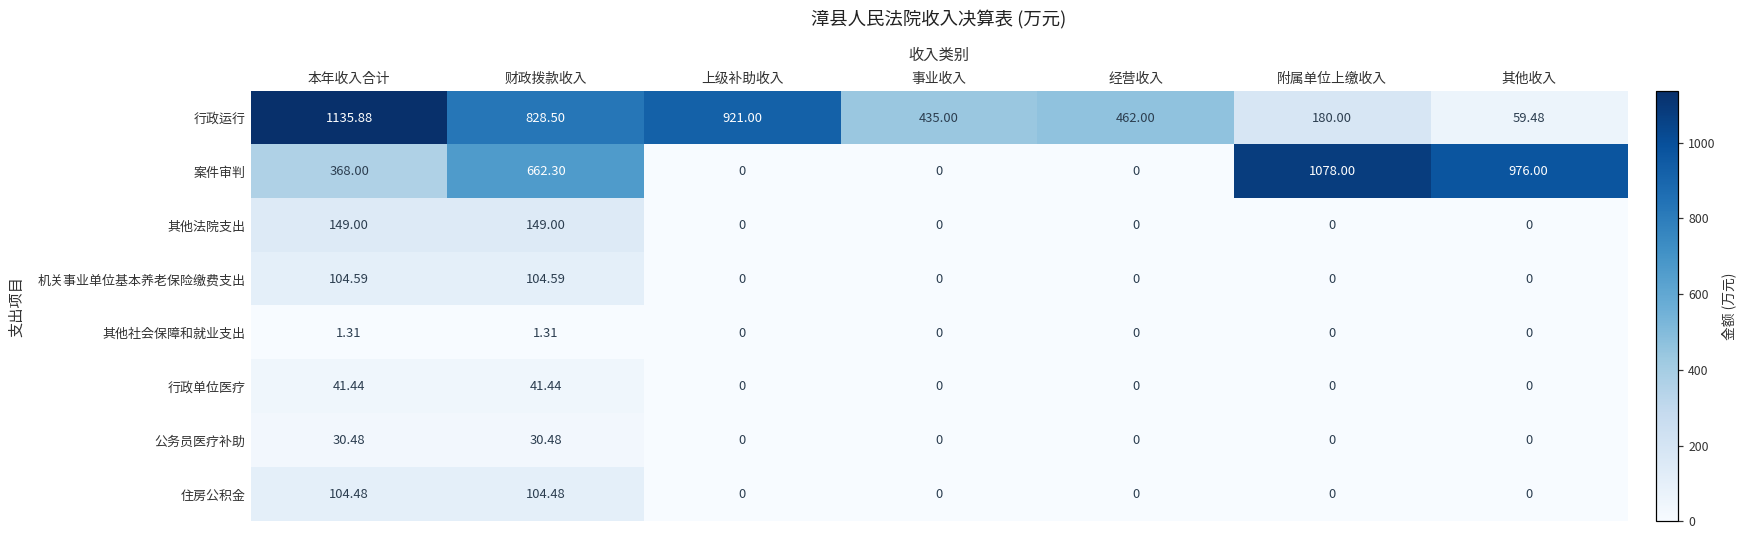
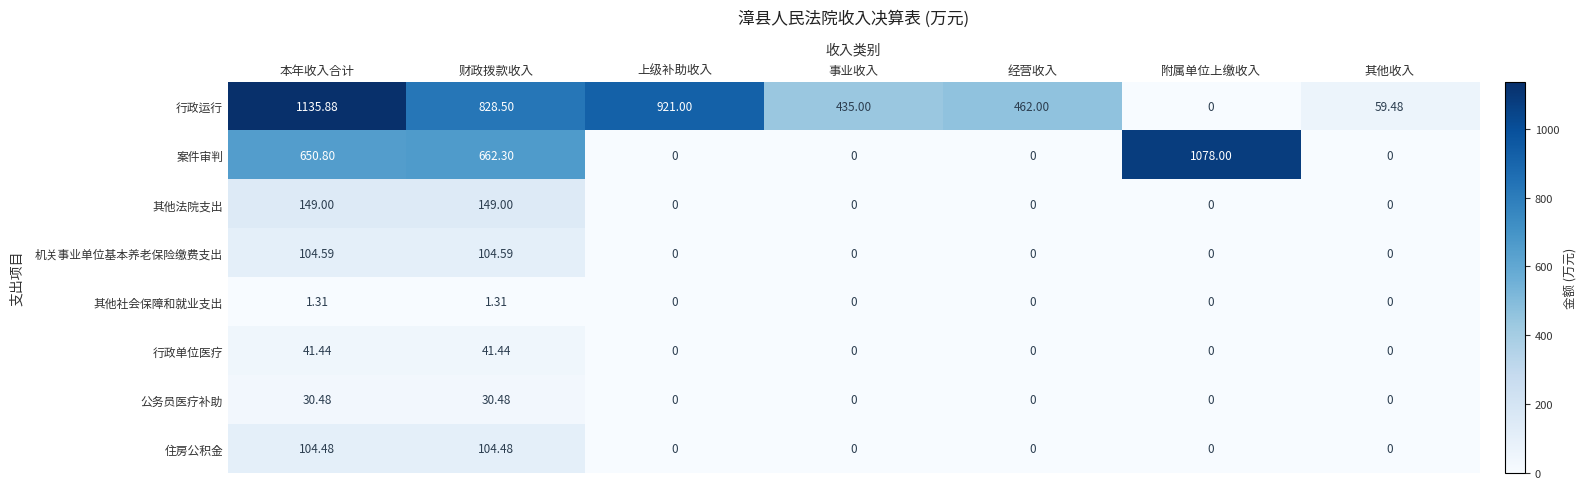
  {
    "行政运行": {
      "本年收入合计": 1135.88,
      "财政拨款收入": 828.50,
      "上级补助收入": 921.00,
      "事业收入": 435.00,
      "经营收入": 462.00,
-     "附属单位上缴收入": 180.00,
+     "附属单位上缴收入": 0,
      "其他收入": 59.48
    },
    "案件审判": {
-     "本年收入合计": 368.00,
+     "本年收入合计": 650.80,
      "财政拨款收入": 662.30,
      "上级补助收入": 0,
      "事业收入": 0,
      "经营收入": 0,
      "附属单位上缴收入": 1078.00,
-     "其他收入": 976.00
+     "其他收入": 0
    },
    "其他法院支出": {
      "本年收入合计": 149.00,
      "财政拨款收入": 149.00,
      "上级补助收入": 0,
      "事业收入": 0,
      "经营收入": 0,
      "附属单位上缴收入": 0,
      "其他收入": 0
    },
    "机关事业单位基本养老保险缴费支出": {
      "本年收入合计": 104.59,
      "财政拨款收入": 104.59,
      "上级补助收入": 0,
      "事业收入": 0,
      "经营收入": 0,
      "附属单位上缴收入": 0,
      "其他收入": 0
    },
    "其他社会保障和就业支出": {
      "本年收入合计": 1.31,
      "财政拨款收入": 1.31,
      "上级补助收入": 0,
      "事业收入": 0,
      "经营收入": 0,
      "附属单位上缴收入": 0,
      "其他收入": 0
    },
    "行政单位医疗": {
      "本年收入合计": 41.44,
      "财政拨款收入": 41.44,
      "上级补助收入": 0,
      "事业收入": 0,
      "经营收入": 0,
      "附属单位上缴收入": 0,
      "其他收入": 0
    },
    "公务员医疗补助": {
      "本年收入合计": 30.48,
      "财政拨款收入": 30.48,
      "上级补助收入": 0,
      "事业收入": 0,
      "经营收入": 0,
      "附属单位上缴收入": 0,
      "其他收入": 0
    },
    "住房公积金": {
      "本年收入合计": 104.48,
      "财政拨款收入": 104.48,
      "上级补助收入": 0,
      "事业收入": 0,
      "经营收入": 0,
      "附属单位上缴收入": 0,
      "其他收入": 0
    }
  }
